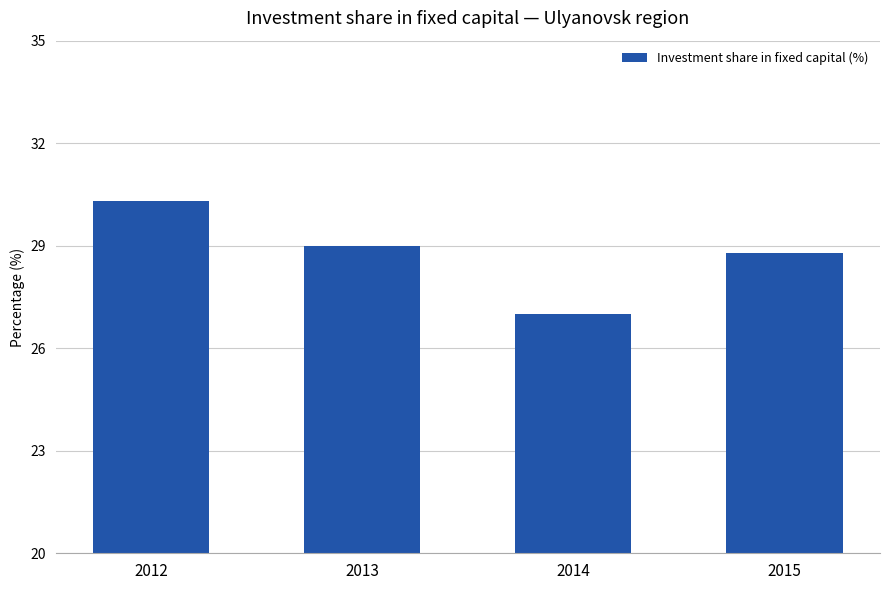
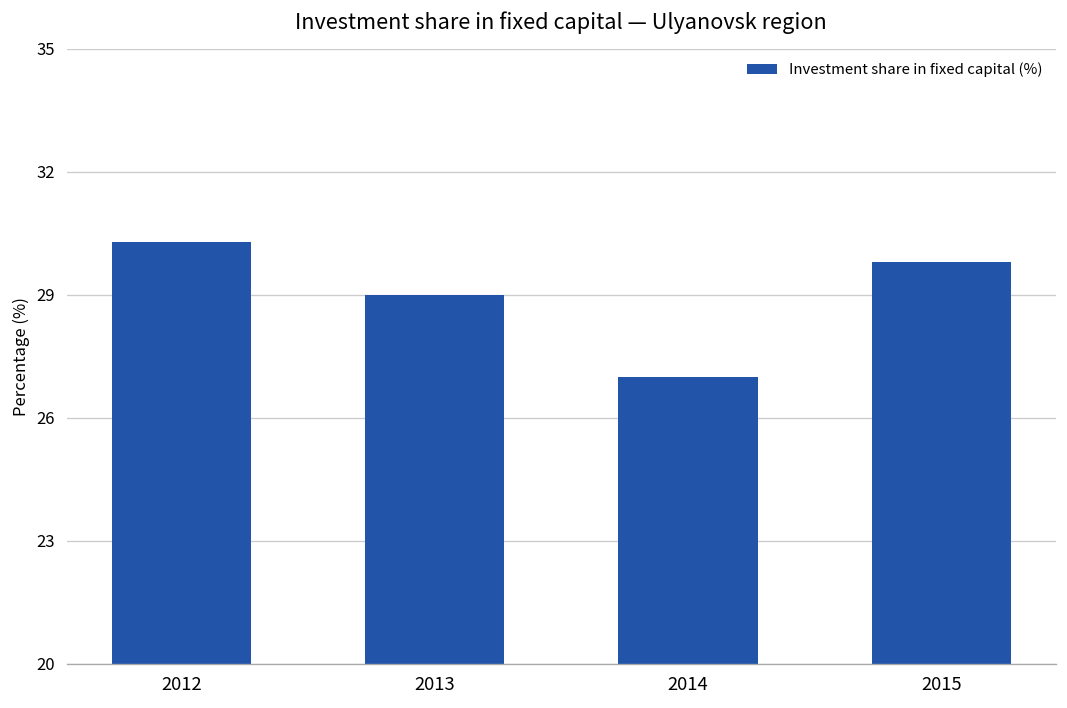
  {
    "2012": 30.3,
    "2013": 29.0,
    "2014": 27.0,
-   "2015": 28.8
+   "2015": 29.8
  }
